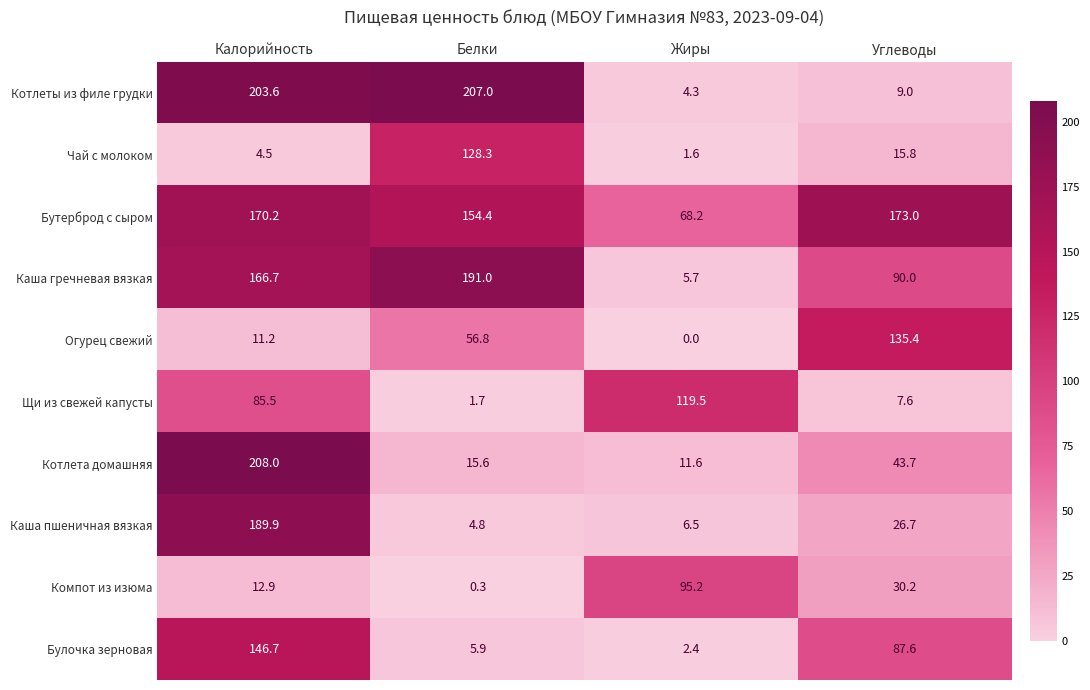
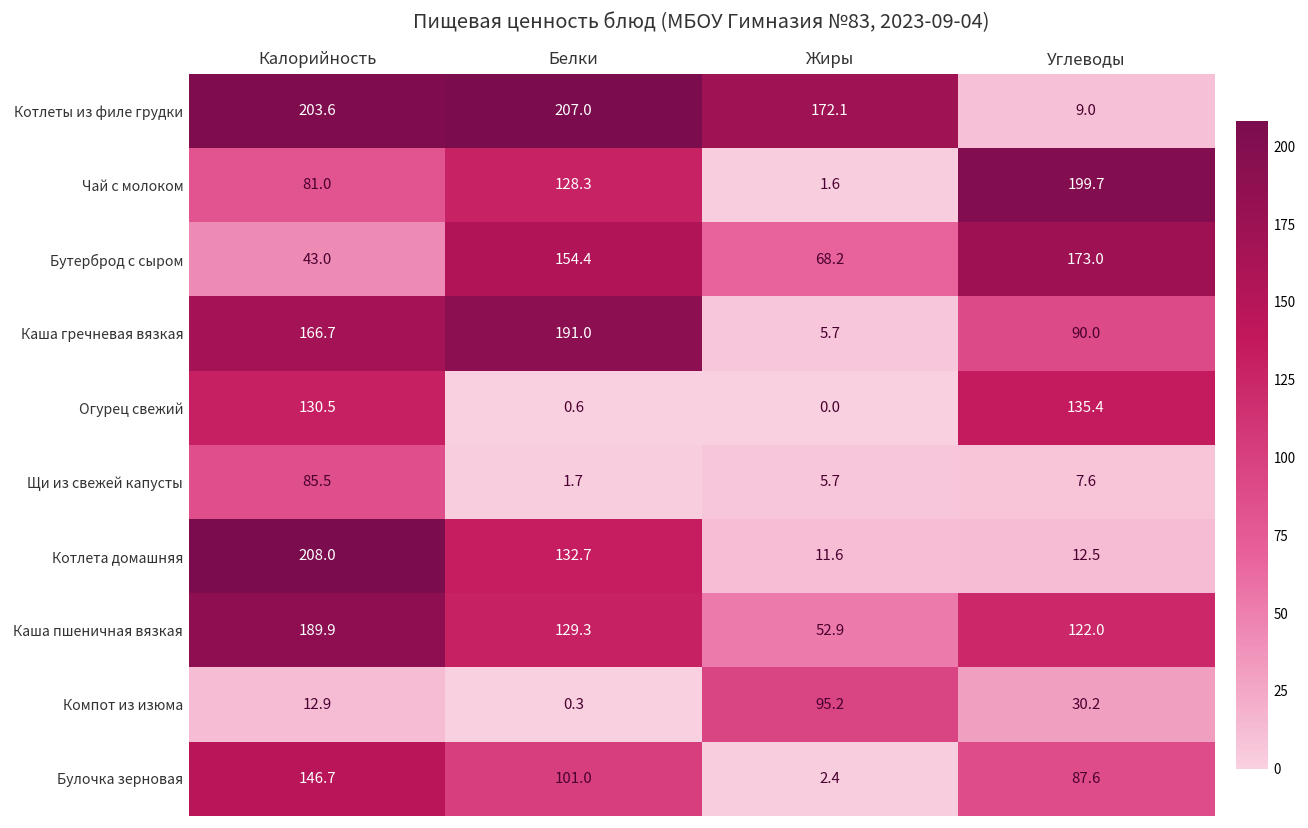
  {
    "Котлеты из филе грудки": {
      "Калорийность": 203.6,
      "Белки": 207.0,
-     "Жиры": 4.3,
+     "Жиры": 172.1,
      "Углеводы": 9.0
    },
    "Чай с молоком": {
-     "Калорийность": 4.5,
+     "Калорийность": 81.0,
      "Белки": 128.3,
      "Жиры": 1.6,
-     "Углеводы": 15.8
+     "Углеводы": 199.7
    },
    "Бутерброд с сыром": {
-     "Калорийность": 170.2,
+     "Калорийность": 43.0,
      "Белки": 154.4,
      "Жиры": 68.2,
      "Углеводы": 173.0
    },
    "Каша гречневая вязкая": {
      "Калорийность": 166.7,
      "Белки": 191.0,
      "Жиры": 5.7,
      "Углеводы": 90.0
    },
    "Огурец свежий": {
-     "Калорийность": 11.2,
-     "Белки": 56.8,
+     "Калорийность": 130.5,
+     "Белки": 0.6,
      "Жиры": 0.0,
      "Углеводы": 135.4
    },
    "Щи из свежей капусты": {
      "Калорийность": 85.5,
      "Белки": 1.7,
-     "Жиры": 119.5,
+     "Жиры": 5.7,
      "Углеводы": 7.6
    },
    "Котлета домашняя": {
      "Калорийность": 208.0,
-     "Белки": 15.6,
+     "Белки": 132.7,
      "Жиры": 11.6,
-     "Углеводы": 43.7
+     "Углеводы": 12.5
    },
    "Каша пшеничная вязкая": {
      "Калорийность": 189.9,
-     "Белки": 4.8,
-     "Жиры": 6.5,
-     "Углеводы": 26.7
+     "Белки": 129.3,
+     "Жиры": 52.9,
+     "Углеводы": 122.0
    },
    "Компот из изюма": {
      "Калорийность": 12.9,
      "Белки": 0.3,
      "Жиры": 95.2,
      "Углеводы": 30.2
    },
    "Булочка зерновая": {
      "Калорийность": 146.7,
-     "Белки": 5.9,
+     "Белки": 101.0,
      "Жиры": 2.4,
      "Углеводы": 87.6
    }
  }
